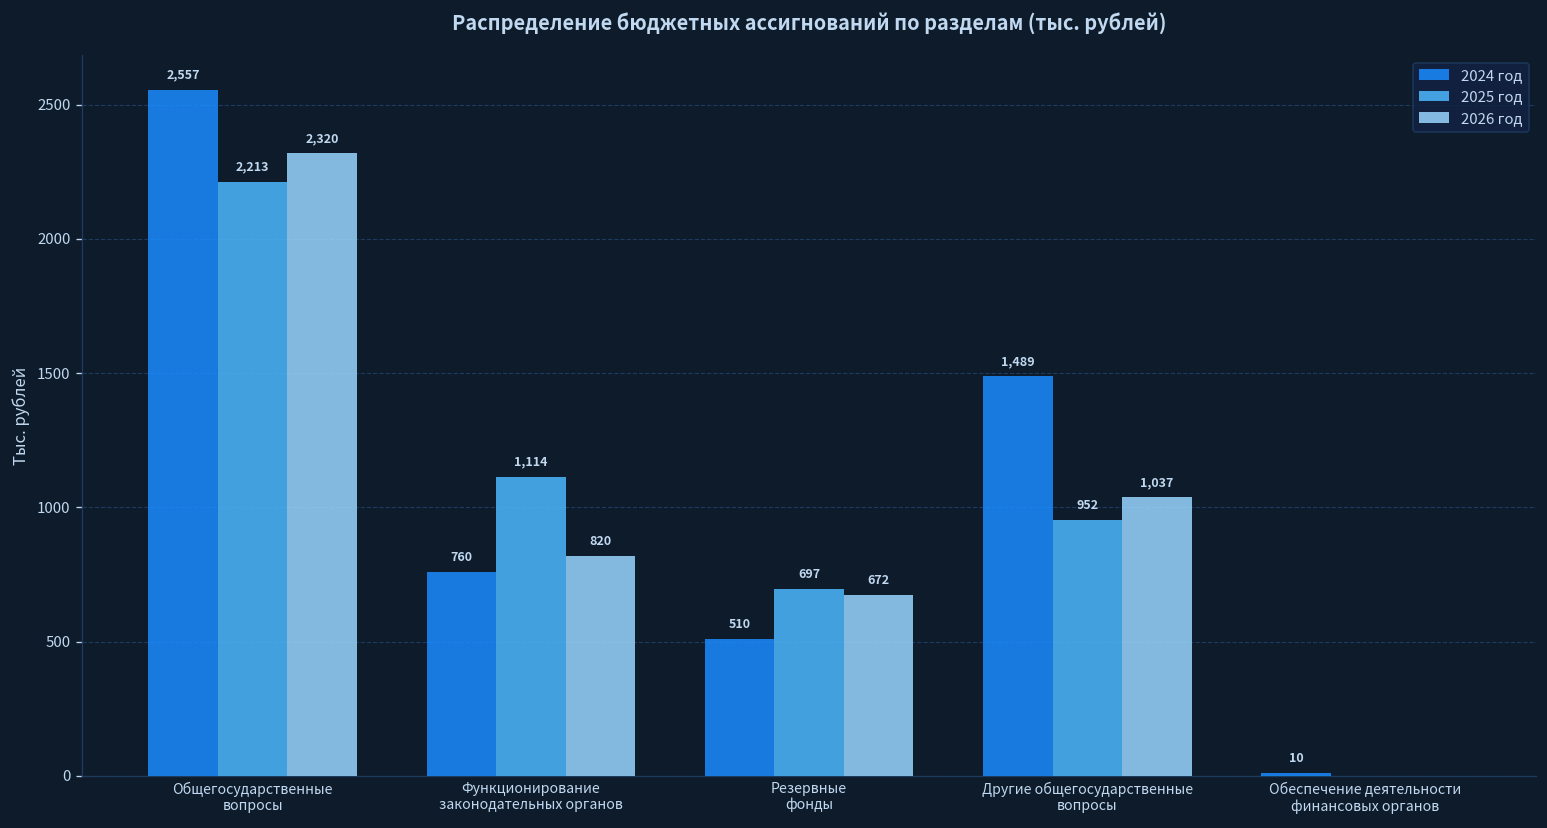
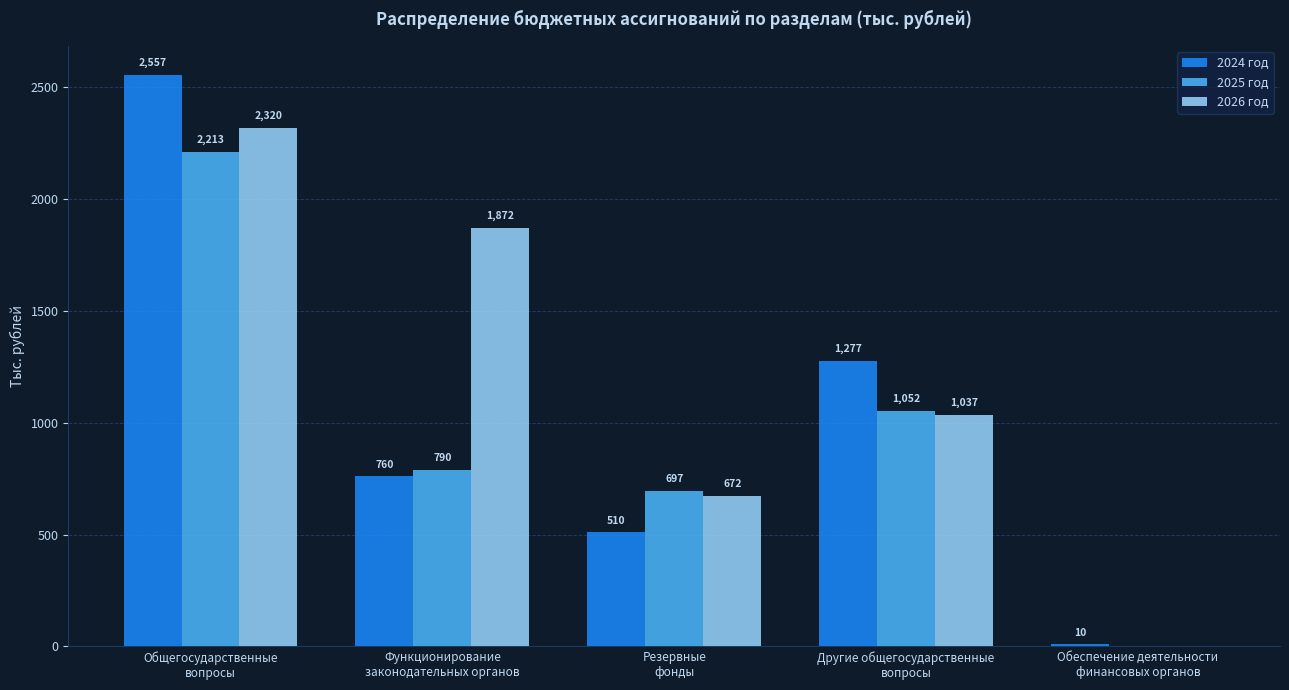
  {
    "2024 год": {
      "Общегосударственные вопросы": "2,557",
      "Функционирование законодательных органов": "760",
      "Резервные фонды": "510",
-     "Другие общегосударственные вопросы": "1,489",
+     "Другие общегосударственные вопросы": "1,277",
      "Обеспечение деятельности финансовых органов": "10"
    },
    "2025 год": {
      "Общегосударственные вопросы": "2,213",
-     "Функционирование законодательных органов": "1,114",
+     "Функционирование законодательных органов": "790",
      "Резервные фонды": "697",
-     "Другие общегосударственные вопросы": "952"
+     "Другие общегосударственные вопросы": "1,052"
    },
    "2026 год": {
      "Общегосударственные вопросы": "2,320",
-     "Функционирование законодательных органов": "820",
+     "Функционирование законодательных органов": "1,872",
      "Резервные фонды": "672",
      "Другие общегосударственные вопросы": "1,037"
    }
  }
